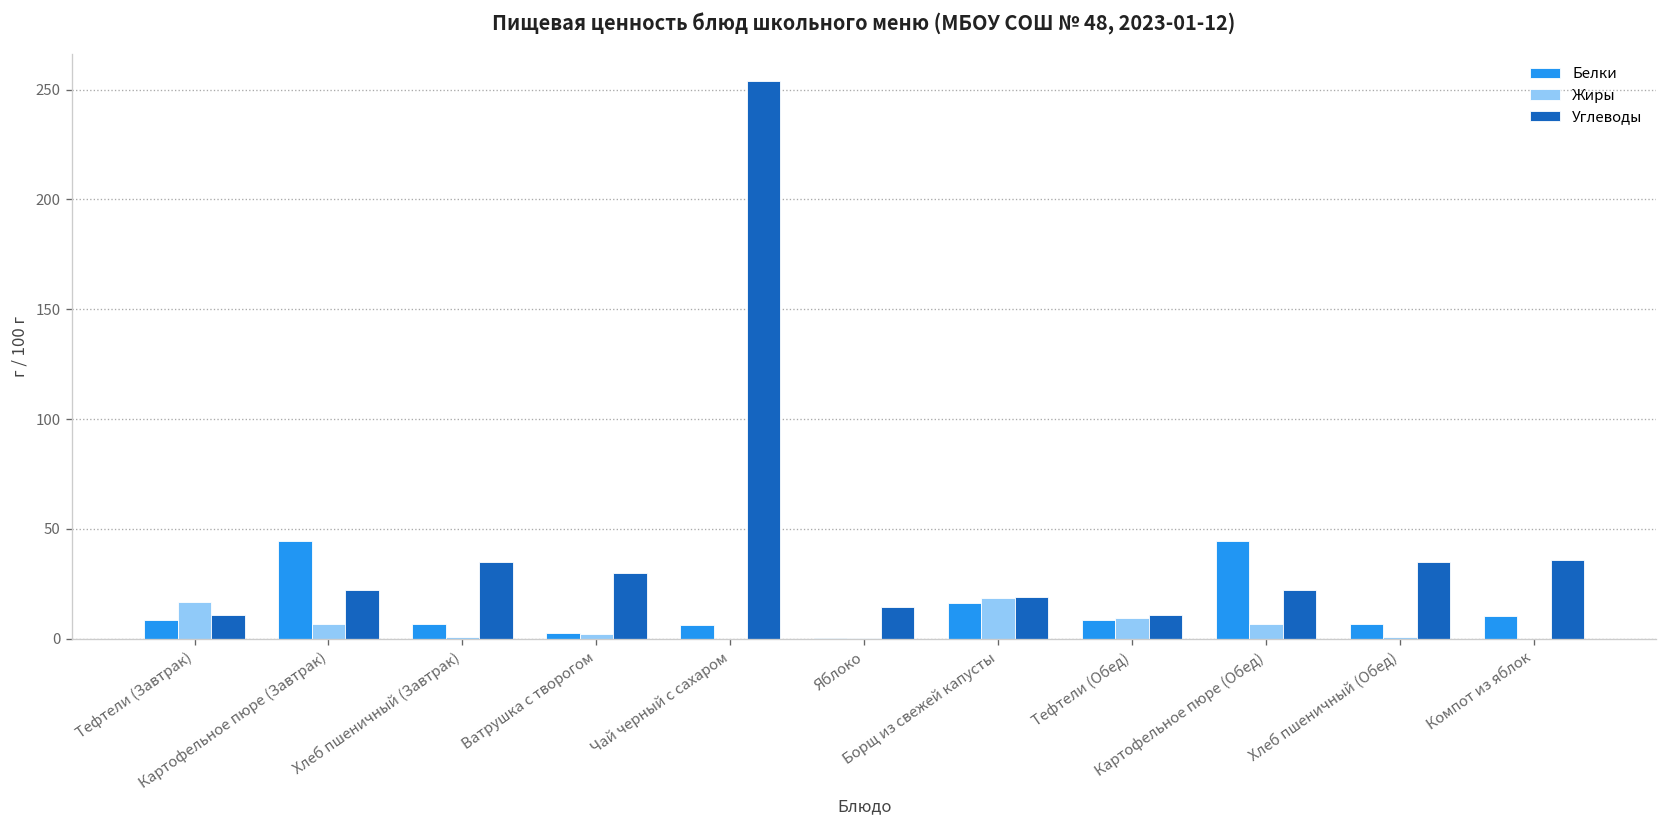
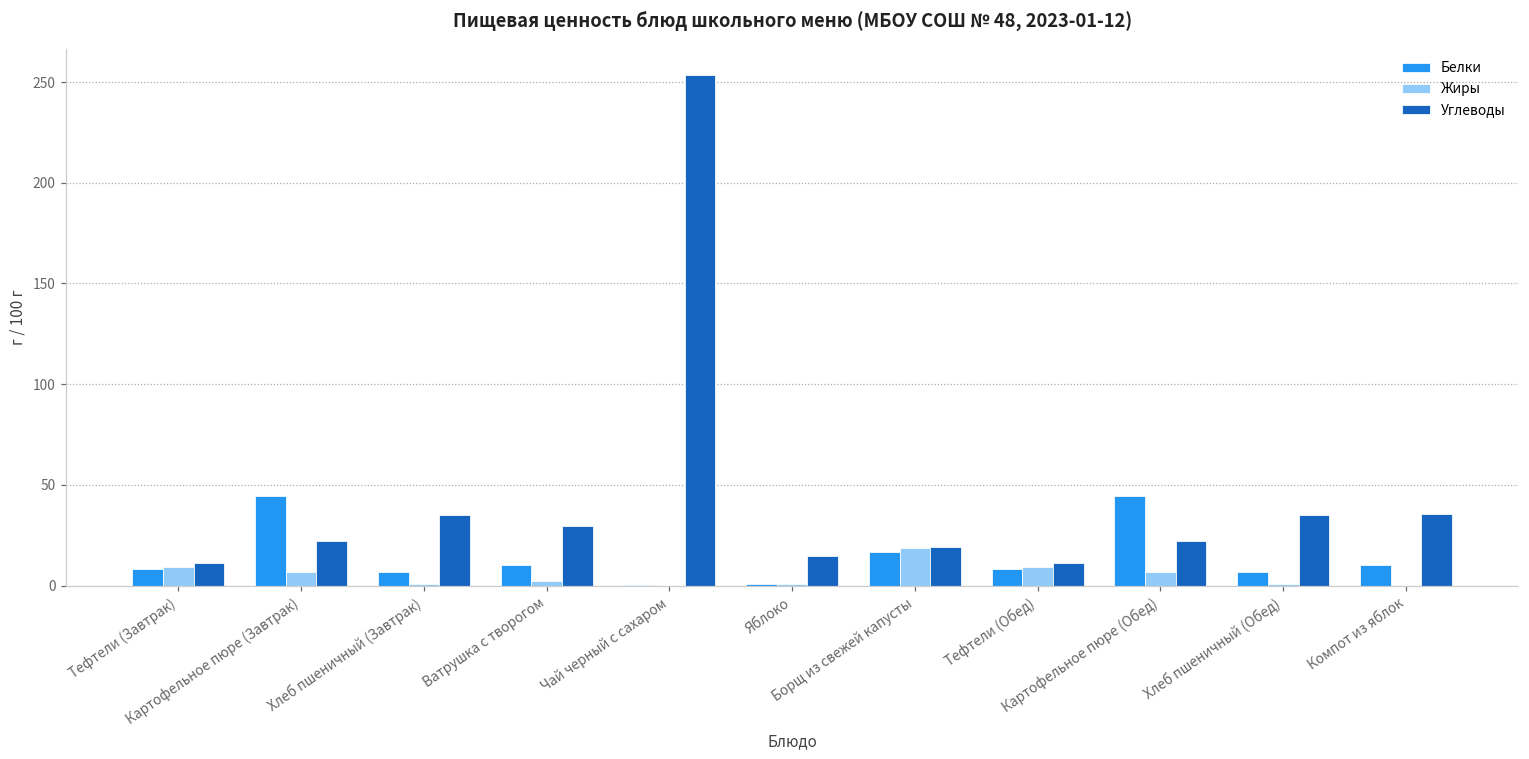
  {
    "Белки": {
      "Тефтели (Завтрак)": 8,
      "Картофельное пюре (Завтрак)": 45,
      "Хлеб пшеничный (Завтрак)": 7,
-     "Ватрушка с творогом": 3,
-     "Чай черный с сахаром": 6,
+     "Ватрушка с творогом": 10,
+     "Чай черный с сахаром": 0,
      "Борщ из свежей капусты": 17,
      "Тефтели (Обед)": 8,
      "Картофельное пюре (Обед)": 45,
      "Хлеб пшеничный (Обед)": 7,
      "Компот из яблок": 10
    },
    "Жиры": {
-     "Тефтели (Завтрак)": 17,
+     "Тефтели (Завтрак)": 9,
      "Картофельное пюре (Завтрак)": 7,
      "Ватрушка с творогом": 2,
      "Борщ из свежей капусты": 19,
      "Тефтели (Обед)": 9,
      "Картофельное пюре (Обед)": 7,
      "Компот из яблок": 0
    },
    "Углеводы": {
      "Тефтели (Завтрак)": 11,
      "Картофельное пюре (Завтрак)": 22,
      "Хлеб пшеничный (Завтрак)": 35,
      "Ватрушка с творогом": 30,
      "Чай черный с сахаром": 254,
      "Яблоко": 15,
      "Борщ из свежей капусты": 19,
      "Тефтели (Обед)": 11,
      "Картофельное пюре (Обед)": 22,
      "Хлеб пшеничный (Обед)": 35,
      "Компот из яблок": 36
    }
  }
